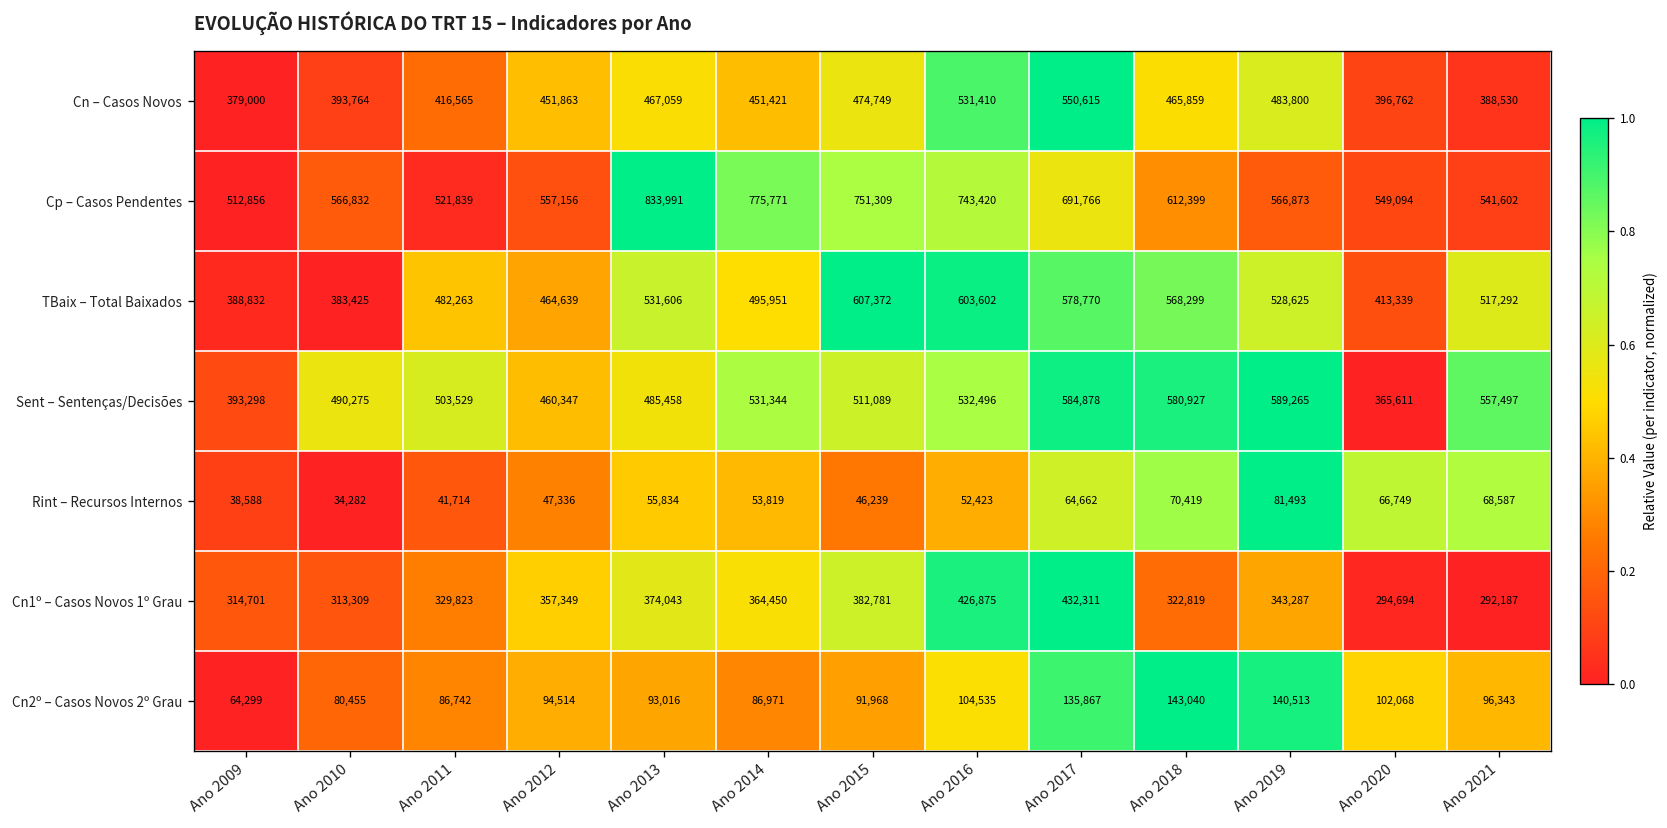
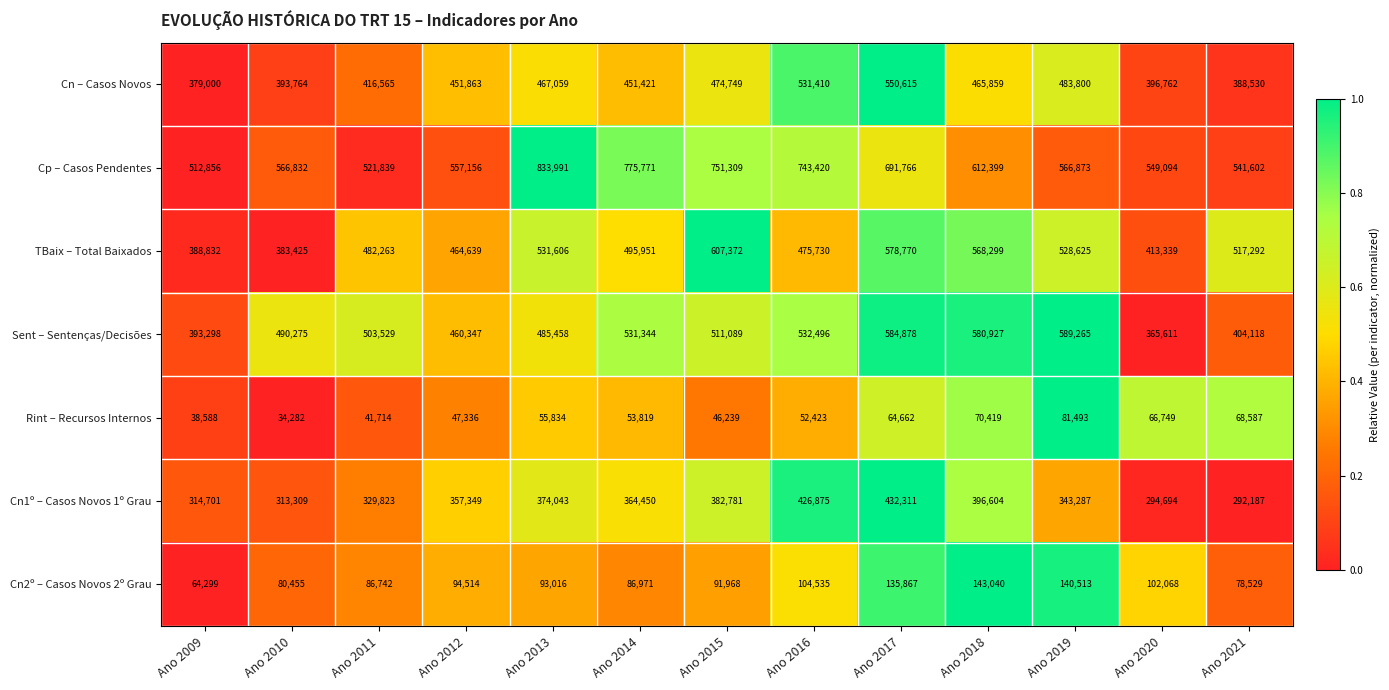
  {
    "Cn – Casos Novos": {
      "Ano 2009": "379,000",
      "Ano 2010": "393,764",
      "Ano 2011": "416,565",
      "Ano 2012": "451,863",
      "Ano 2013": "467,059",
      "Ano 2014": "451,421",
      "Ano 2015": "474,749",
      "Ano 2016": "531,410",
      "Ano 2017": "550,615",
      "Ano 2018": "465,859",
      "Ano 2019": "483,800",
      "Ano 2020": "396,762",
      "Ano 2021": "388,530"
    },
    "Cp – Casos Pendentes": {
      "Ano 2009": "512,856",
      "Ano 2010": "566,832",
      "Ano 2011": "521,839",
      "Ano 2012": "557,156",
      "Ano 2013": "833,991",
      "Ano 2014": "775,771",
      "Ano 2015": "751,309",
      "Ano 2016": "743,420",
      "Ano 2017": "691,766",
      "Ano 2018": "612,399",
      "Ano 2019": "566,873",
      "Ano 2020": "549,094",
      "Ano 2021": "541,602"
    },
    "TBaix – Total Baixados": {
      "Ano 2009": "388,832",
      "Ano 2010": "383,425",
      "Ano 2011": "482,263",
      "Ano 2012": "464,639",
      "Ano 2013": "531,606",
      "Ano 2014": "495,951",
      "Ano 2015": "607,372",
-     "Ano 2016": "603,602",
+     "Ano 2016": "475,730",
      "Ano 2017": "578,770",
      "Ano 2018": "568,299",
      "Ano 2019": "528,625",
      "Ano 2020": "413,339",
      "Ano 2021": "517,292"
    },
    "Sent – Sentenças/Decisões": {
      "Ano 2009": "393,298",
      "Ano 2010": "490,275",
      "Ano 2011": "503,529",
      "Ano 2012": "460,347",
      "Ano 2013": "485,458",
      "Ano 2014": "531,344",
      "Ano 2015": "511,089",
      "Ano 2016": "532,496",
      "Ano 2017": "584,878",
      "Ano 2018": "580,927",
      "Ano 2019": "589,265",
      "Ano 2020": "365,611",
-     "Ano 2021": "557,497"
+     "Ano 2021": "404,118"
    },
    "Rint – Recursos Internos": {
      "Ano 2009": "38,588",
      "Ano 2010": "34,282",
      "Ano 2011": "41,714",
      "Ano 2012": "47,336",
      "Ano 2013": "55,834",
      "Ano 2014": "53,819",
      "Ano 2015": "46,239",
      "Ano 2016": "52,423",
      "Ano 2017": "64,662",
      "Ano 2018": "70,419",
      "Ano 2019": "81,493",
      "Ano 2020": "66,749",
      "Ano 2021": "68,587"
    },
    "Cn1º – Casos Novos 1º Grau": {
      "Ano 2009": "314,701",
      "Ano 2010": "313,309",
      "Ano 2011": "329,823",
      "Ano 2012": "357,349",
      "Ano 2013": "374,043",
      "Ano 2014": "364,450",
      "Ano 2015": "382,781",
      "Ano 2016": "426,875",
      "Ano 2017": "432,311",
-     "Ano 2018": "322,819",
+     "Ano 2018": "396,604",
      "Ano 2019": "343,287",
      "Ano 2020": "294,694",
      "Ano 2021": "292,187"
    },
    "Cn2º – Casos Novos 2º Grau": {
      "Ano 2009": "64,299",
      "Ano 2010": "80,455",
      "Ano 2011": "86,742",
      "Ano 2012": "94,514",
      "Ano 2013": "93,016",
      "Ano 2014": "86,971",
      "Ano 2015": "91,968",
      "Ano 2016": "104,535",
      "Ano 2017": "135,867",
      "Ano 2018": "143,040",
      "Ano 2019": "140,513",
      "Ano 2020": "102,068",
-     "Ano 2021": "96,343"
+     "Ano 2021": "78,529"
    }
  }
